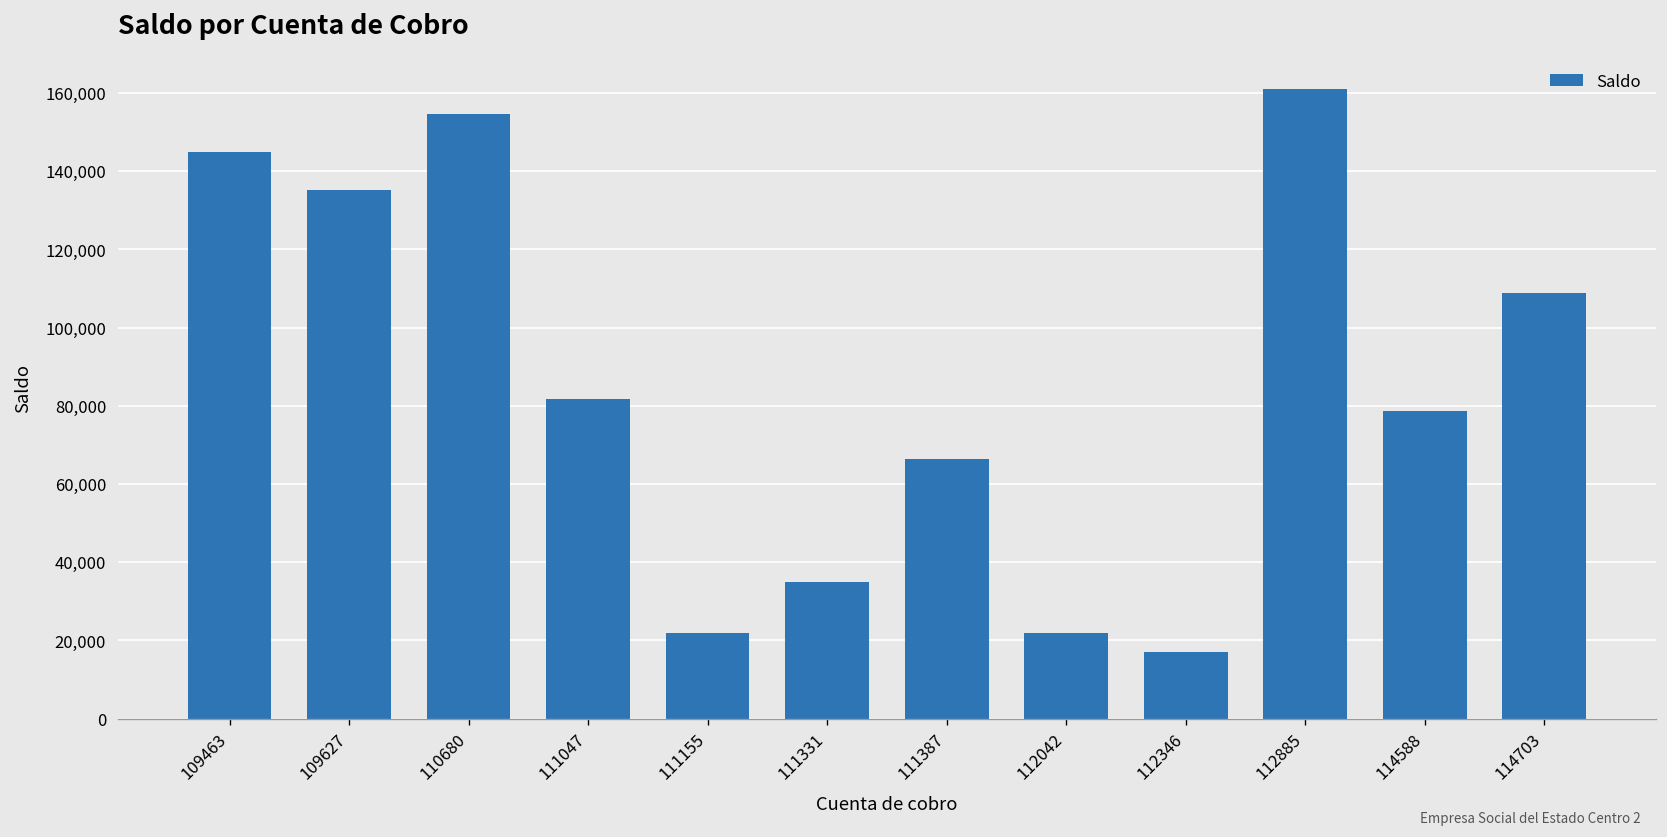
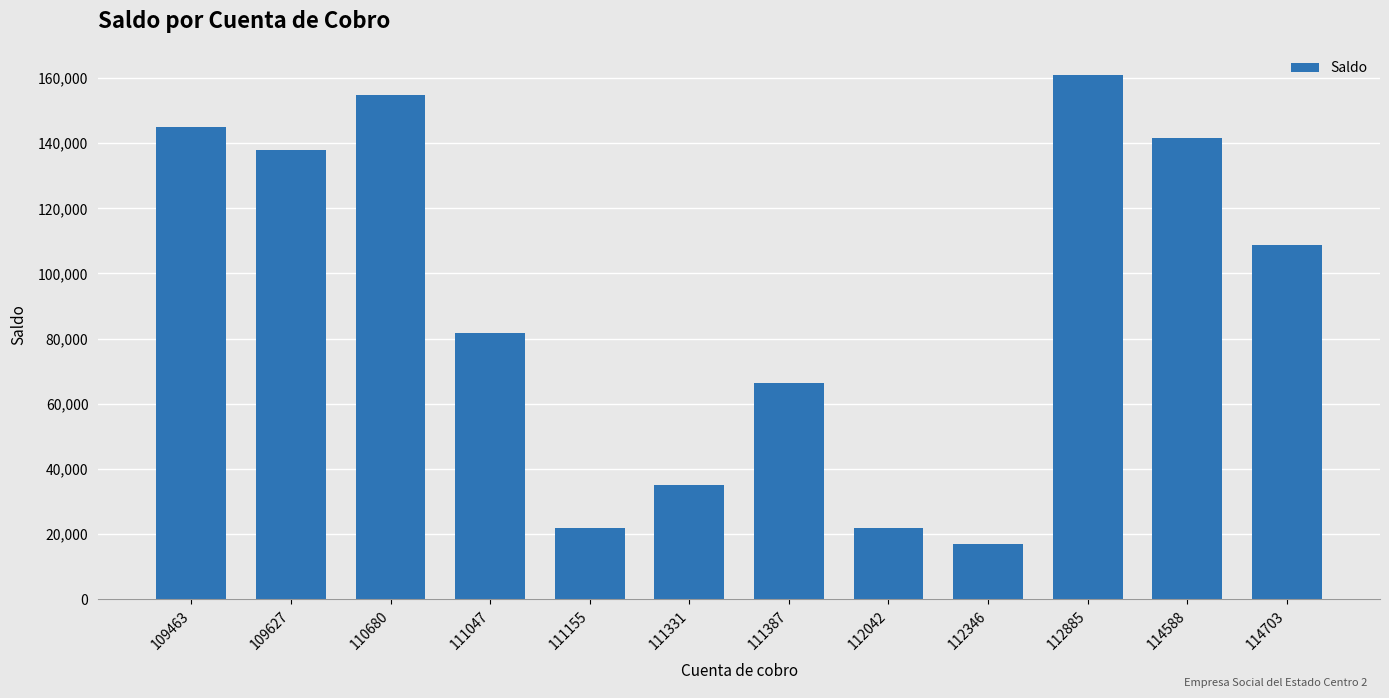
  {
    "109463": "145,000",
-   "109627": "135,000",
+   "109627": "138,000",
    "110680": "155,000",
    "111047": "82,000",
    "111155": "22,000",
    "111331": "35,000",
    "111387": "66,000",
    "112042": "22,000",
    "112346": "17,000",
    "112885": "161,000",
-   "114588": "79,000",
+   "114588": "142,000",
    "114703": "109,000"
  }
